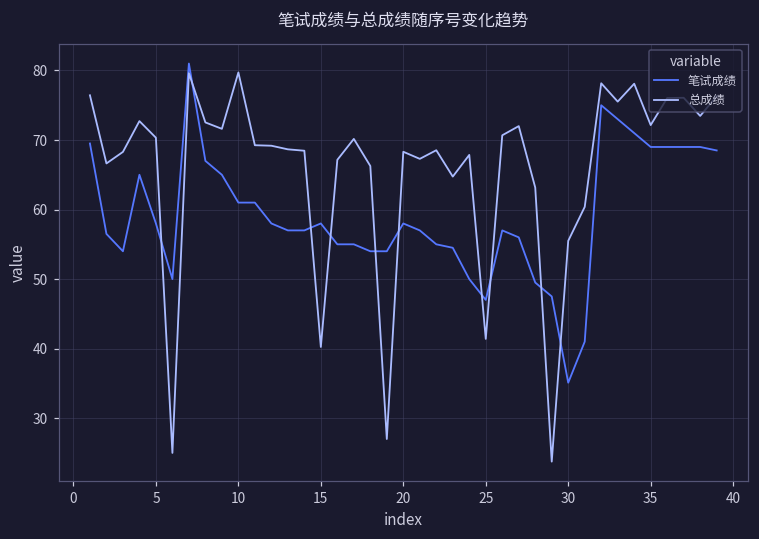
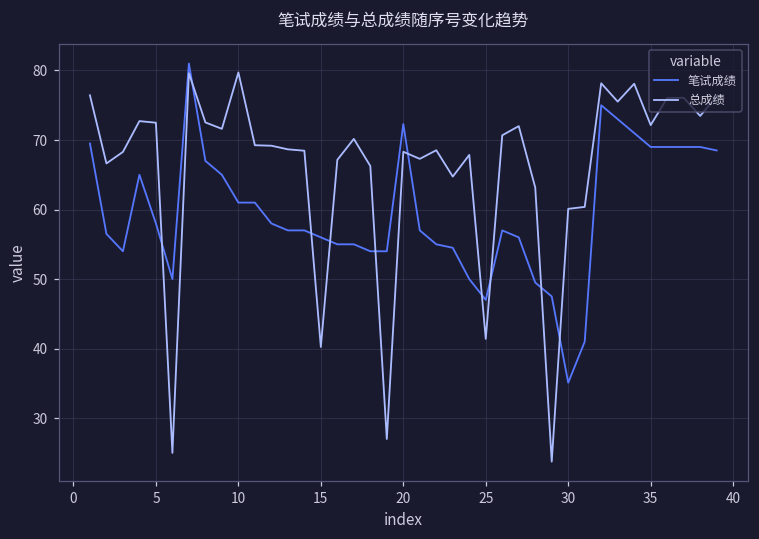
  {
    "笔试成绩": {
      "5": 58,
      "10": 61,
-     "15": 58,
-     "20": 58,
+     "15": 56,
+     "20": 72,
      "25": 47,
      "30": 35,
      "35": 69
    },
    "总成绩": {
-     "5": 70,
+     "5": 72,
      "10": 80,
      "15": 40,
      "20": 68,
      "25": 41,
-     "30": 56,
+     "30": 60,
      "35": 72
    }
  }
